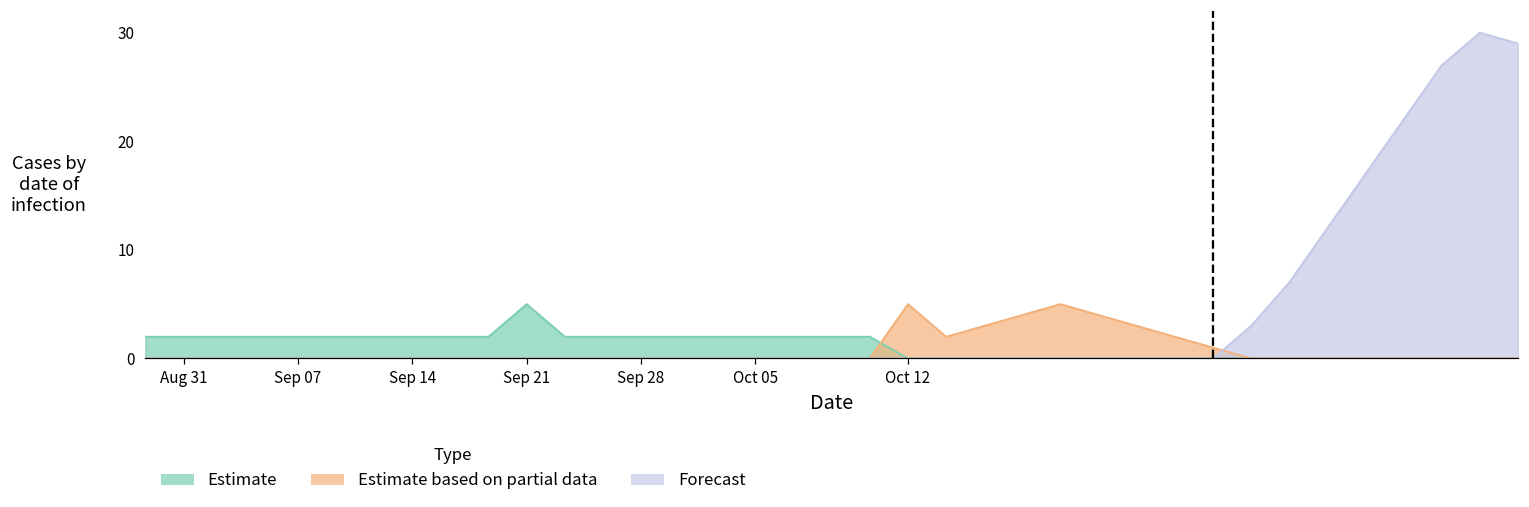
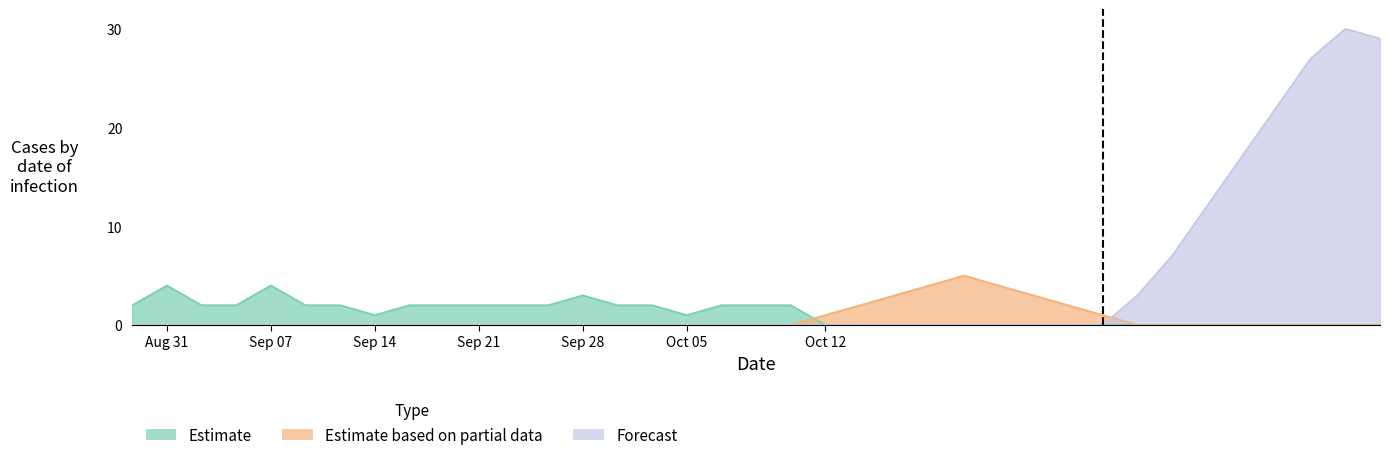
  {
    "Estimate": {
-     "Aug 31": 2,
-     "Sep 07": 2,
-     "Sep 14": 2,
-     "Sep 21": 5,
-     "Sep 28": 2,
-     "Oct 05": 2
+     "Aug 31": 4,
+     "Sep 07": 4,
+     "Sep 14": 1,
+     "Sep 21": 2,
+     "Sep 28": 3,
+     "Oct 05": 1
    },
    "Estimate based on partial data": {
-     "Oct 12": 5
+     "Oct 12": 1
    }
  }
